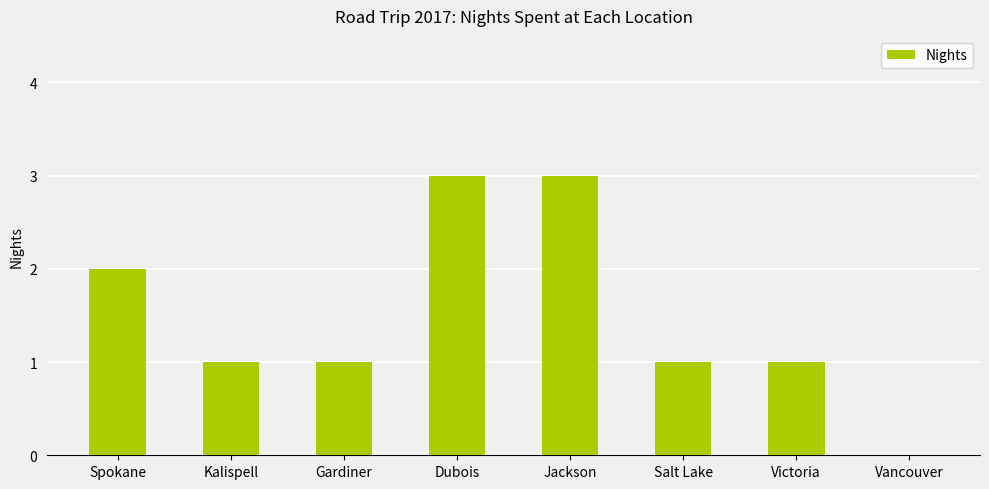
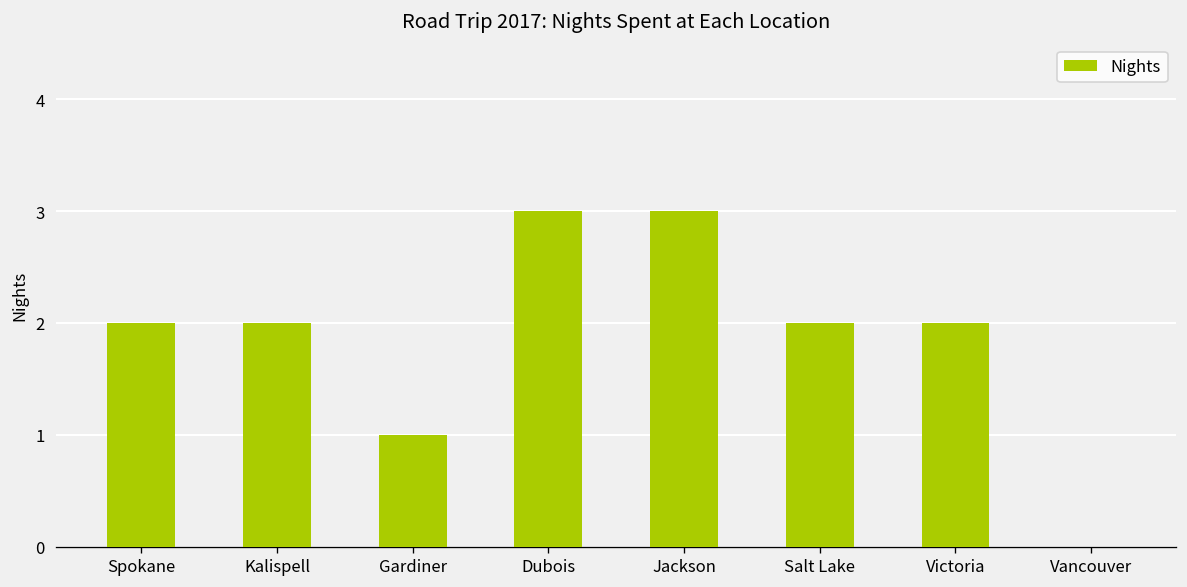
  {
    "Spokane": 2,
-   "Kalispell": 1,
+   "Kalispell": 2,
    "Gardiner": 1,
    "Dubois": 3,
    "Jackson": 3,
-   "Salt Lake": 1,
-   "Victoria": 1,
+   "Salt Lake": 2,
+   "Victoria": 2,
    "Vancouver": 0
  }
